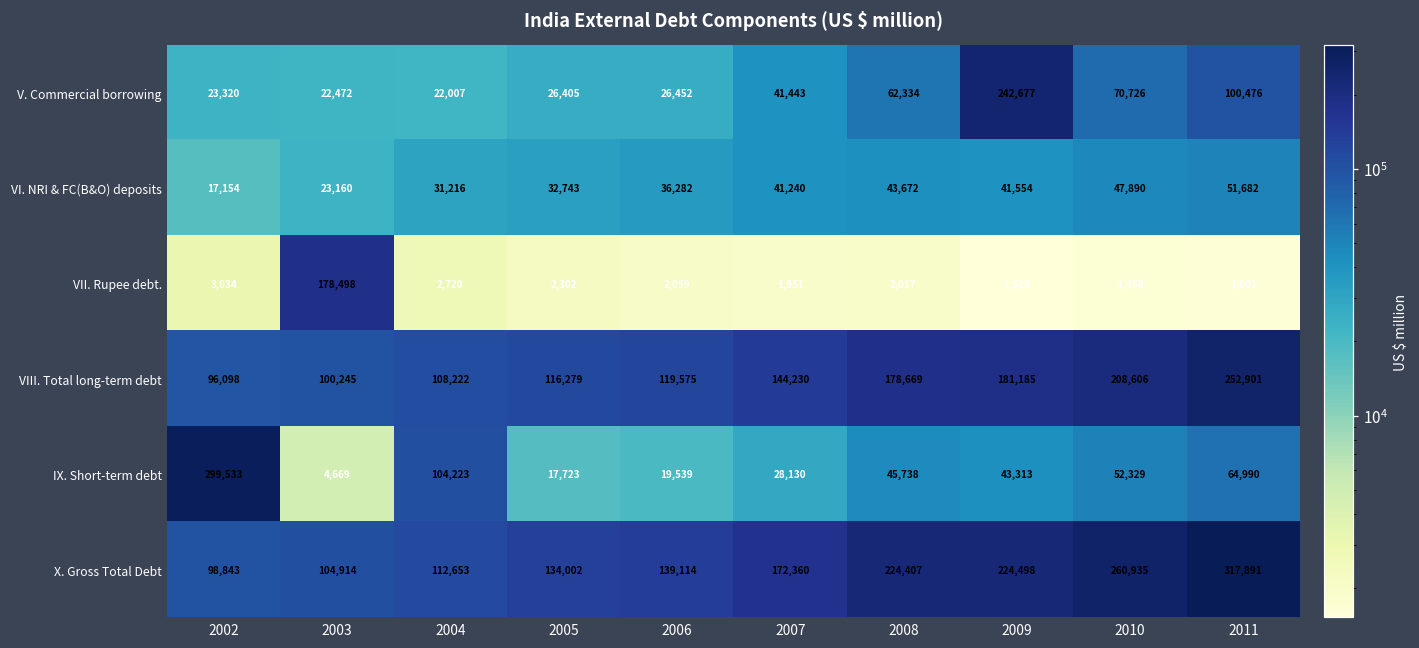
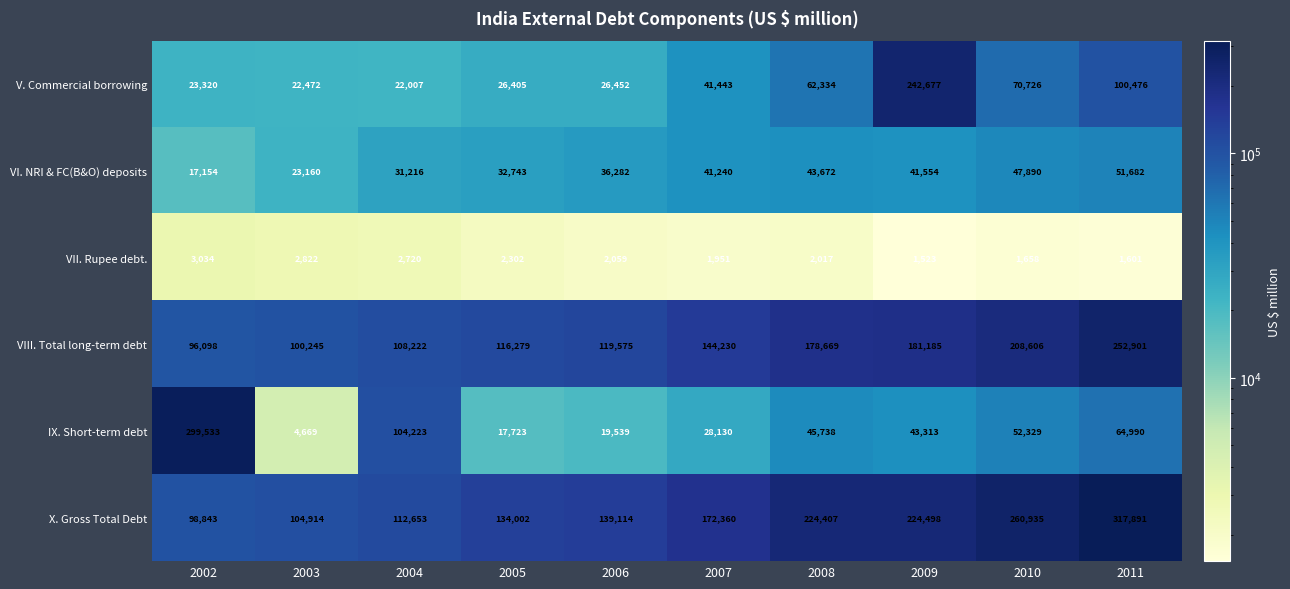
  {
    "V. Commercial borrowing": {
      "2002": "23,320",
      "2003": "22,472",
      "2004": "22,007",
      "2005": "26,405",
      "2006": "26,452",
      "2007": "41,443",
      "2008": "62,334",
      "2009": "242,677",
      "2010": "70,726",
      "2011": "100,476"
    },
    "VI. NRI & FC(B&O) deposits": {
      "2002": "17,154",
      "2003": "23,160",
      "2004": "31,216",
      "2005": "32,743",
      "2006": "36,282",
      "2007": "41,240",
      "2008": "43,672",
      "2009": "41,554",
      "2010": "47,890",
      "2011": "51,682"
    },
    "VII. Rupee debt.": {
      "2002": "3,034",
-     "2003": "178,498",
+     "2003": "2,822",
      "2004": "2,720",
      "2005": "2,302",
      "2006": "2,059",
      "2007": "1,951",
      "2008": "2,017"
    },
    "VIII. Total long-term debt": {
      "2002": "96,098",
      "2003": "100,245",
      "2004": "108,222",
      "2005": "116,279",
      "2006": "119,575",
      "2007": "144,230",
      "2008": "178,669",
      "2009": "181,185",
      "2010": "208,606",
      "2011": "252,901"
    },
    "IX. Short-term debt": {
      "2002": "299,533",
      "2003": "4,669",
      "2004": "104,223",
      "2005": "17,723",
      "2006": "19,539",
      "2007": "28,130",
      "2008": "45,738",
      "2009": "43,313",
      "2010": "52,329",
      "2011": "64,990"
    },
    "X. Gross Total Debt": {
      "2002": "98,843",
      "2003": "104,914",
      "2004": "112,653",
      "2005": "134,002",
      "2006": "139,114",
      "2007": "172,360",
      "2008": "224,407",
      "2009": "224,498",
      "2010": "260,935",
      "2011": "317,891"
    }
  }
